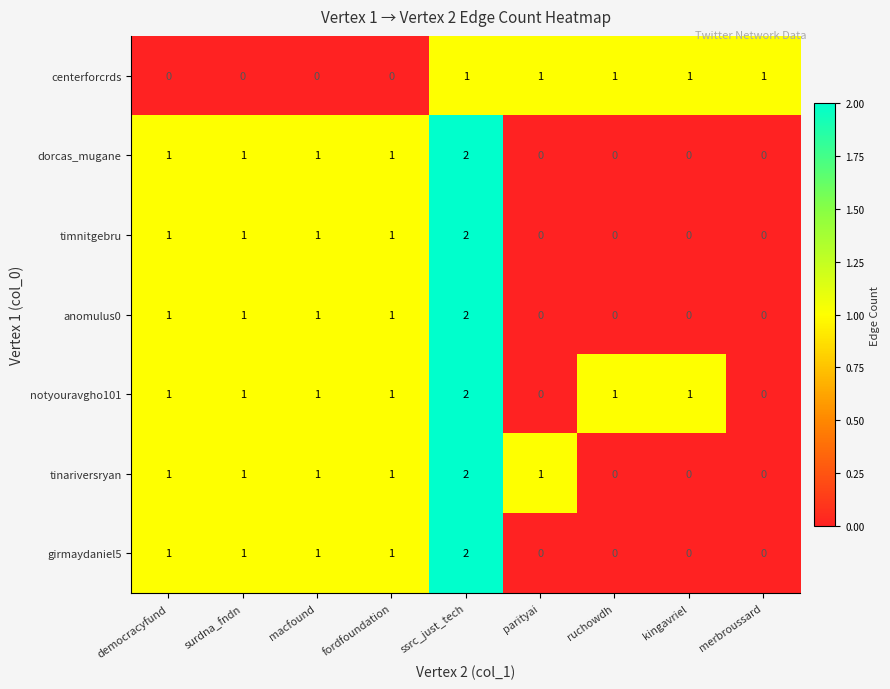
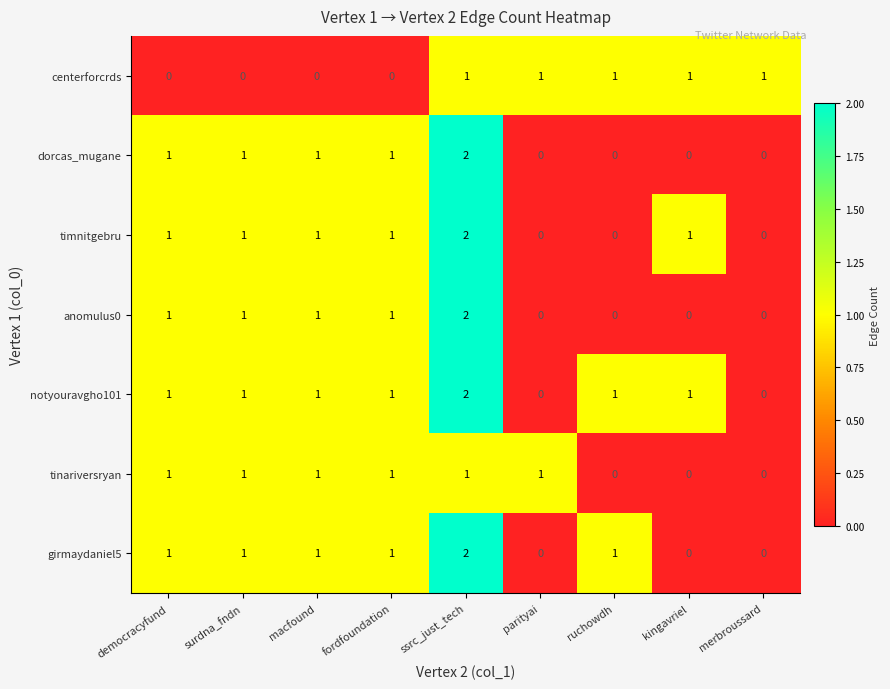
  {
    "centerforcrds": {
      "democracyfund": 0,
      "surdna_fndn": 0,
      "macfound": 0,
      "fordfoundation": 0,
      "ssrc_just_tech": 1,
      "parityai": 1,
      "ruchowdh": 1,
      "kingavriel": 1,
      "merbroussard": 1
    },
    "dorcas_mugane": {
      "democracyfund": 1,
      "surdna_fndn": 1,
      "macfound": 1,
      "fordfoundation": 1,
      "ssrc_just_tech": 2,
      "parityai": 0,
      "ruchowdh": 0,
      "kingavriel": 0,
      "merbroussard": 0
    },
    "timnitgebru": {
      "democracyfund": 1,
      "surdna_fndn": 1,
      "macfound": 1,
      "fordfoundation": 1,
      "ssrc_just_tech": 2,
      "parityai": 0,
      "ruchowdh": 0,
-     "kingavriel": 0,
+     "kingavriel": 1,
      "merbroussard": 0
    },
    "anomulus0": {
      "democracyfund": 1,
      "surdna_fndn": 1,
      "macfound": 1,
      "fordfoundation": 1,
      "ssrc_just_tech": 2,
      "parityai": 0,
      "ruchowdh": 0,
      "kingavriel": 0,
      "merbroussard": 0
    },
    "notyouravgho101": {
      "democracyfund": 1,
      "surdna_fndn": 1,
      "macfound": 1,
      "fordfoundation": 1,
      "ssrc_just_tech": 2,
      "parityai": 0,
      "ruchowdh": 1,
      "kingavriel": 1,
      "merbroussard": 0
    },
    "tinariversryan": {
      "democracyfund": 1,
      "surdna_fndn": 1,
      "macfound": 1,
      "fordfoundation": 1,
-     "ssrc_just_tech": 2,
+     "ssrc_just_tech": 1,
      "parityai": 1,
      "ruchowdh": 0,
      "kingavriel": 0,
      "merbroussard": 0
    },
    "girmaydaniel5": {
      "democracyfund": 1,
      "surdna_fndn": 1,
      "macfound": 1,
      "fordfoundation": 1,
      "ssrc_just_tech": 2,
      "parityai": 0,
-     "ruchowdh": 0,
+     "ruchowdh": 1,
      "kingavriel": 0,
      "merbroussard": 0
    }
  }
